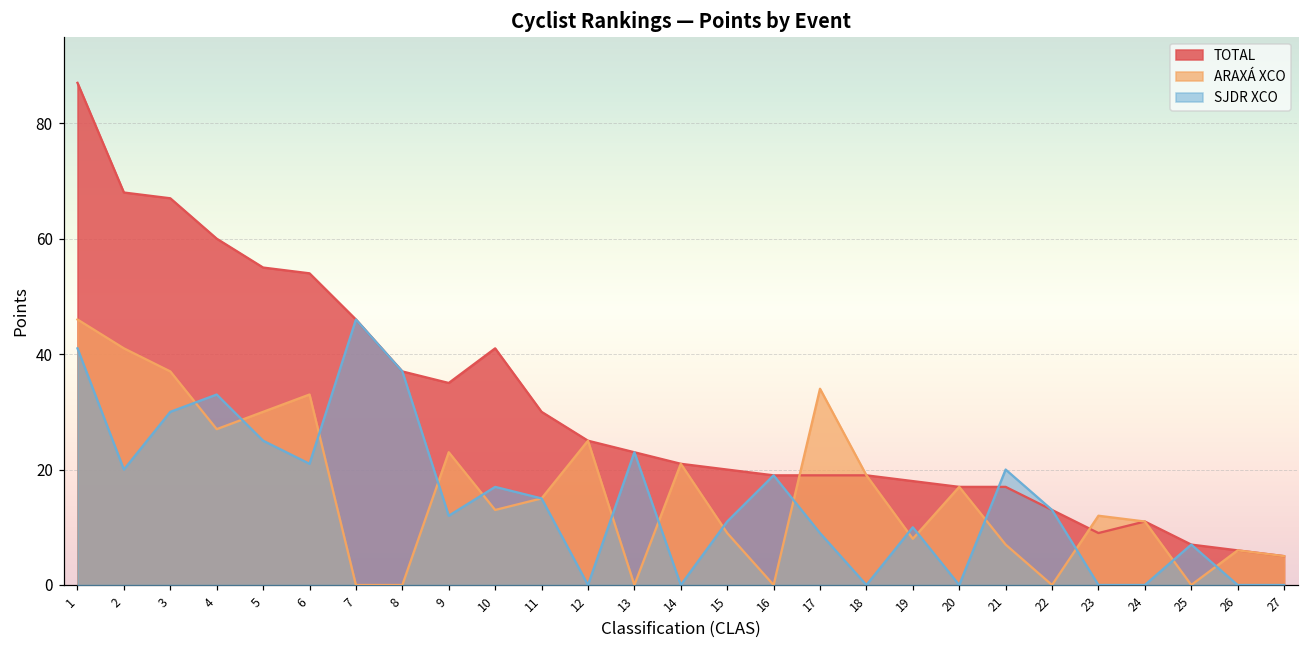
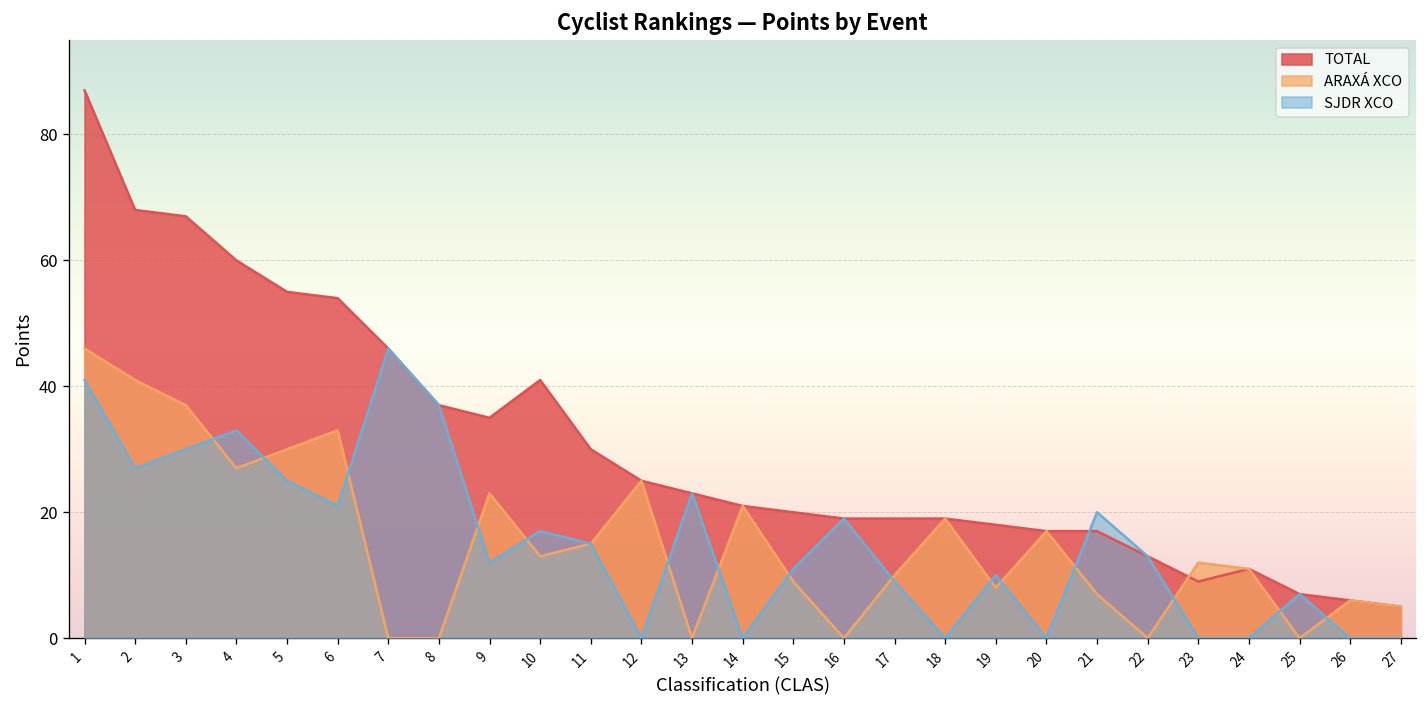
  {
    "TOTAL": {
      "1": 87,
      "2": 68,
      "3": 67,
      "4": 60,
      "5": 55,
      "6": 54,
      "9": 35,
      "10": 41,
      "11": 30,
      "15": 20,
      "17": 19,
      "19": 18,
      "21": 17,
      "23": 9
    },
    "ARAXÁ XCO": {
      "1": 46,
      "2": 41,
      "3": 37,
      "4": 27,
      "5": 30,
      "6": 33,
      "7": 0,
      "8": 0,
      "9": 23,
      "10": 13,
      "13": 0,
      "15": 9,
      "16": 0,
-     "17": 34,
+     "17": 10,
      "19": 8,
      "21": 7,
      "22": 0,
      "23": 12,
      "25": 0
    },
    "SJDR XCO": {
      "1": 41,
-     "2": 20,
+     "2": 27,
      "3": 30,
      "4": 33,
      "5": 25,
      "6": 21,
      "9": 12,
      "10": 17,
      "12": 0,
      "14": 0,
      "15": 11,
      "17": 9,
      "18": 0,
      "19": 10,
      "20": 0,
      "21": 20,
      "23": 0,
      "24": 0,
      "26": 0,
      "27": 0
    }
  }
